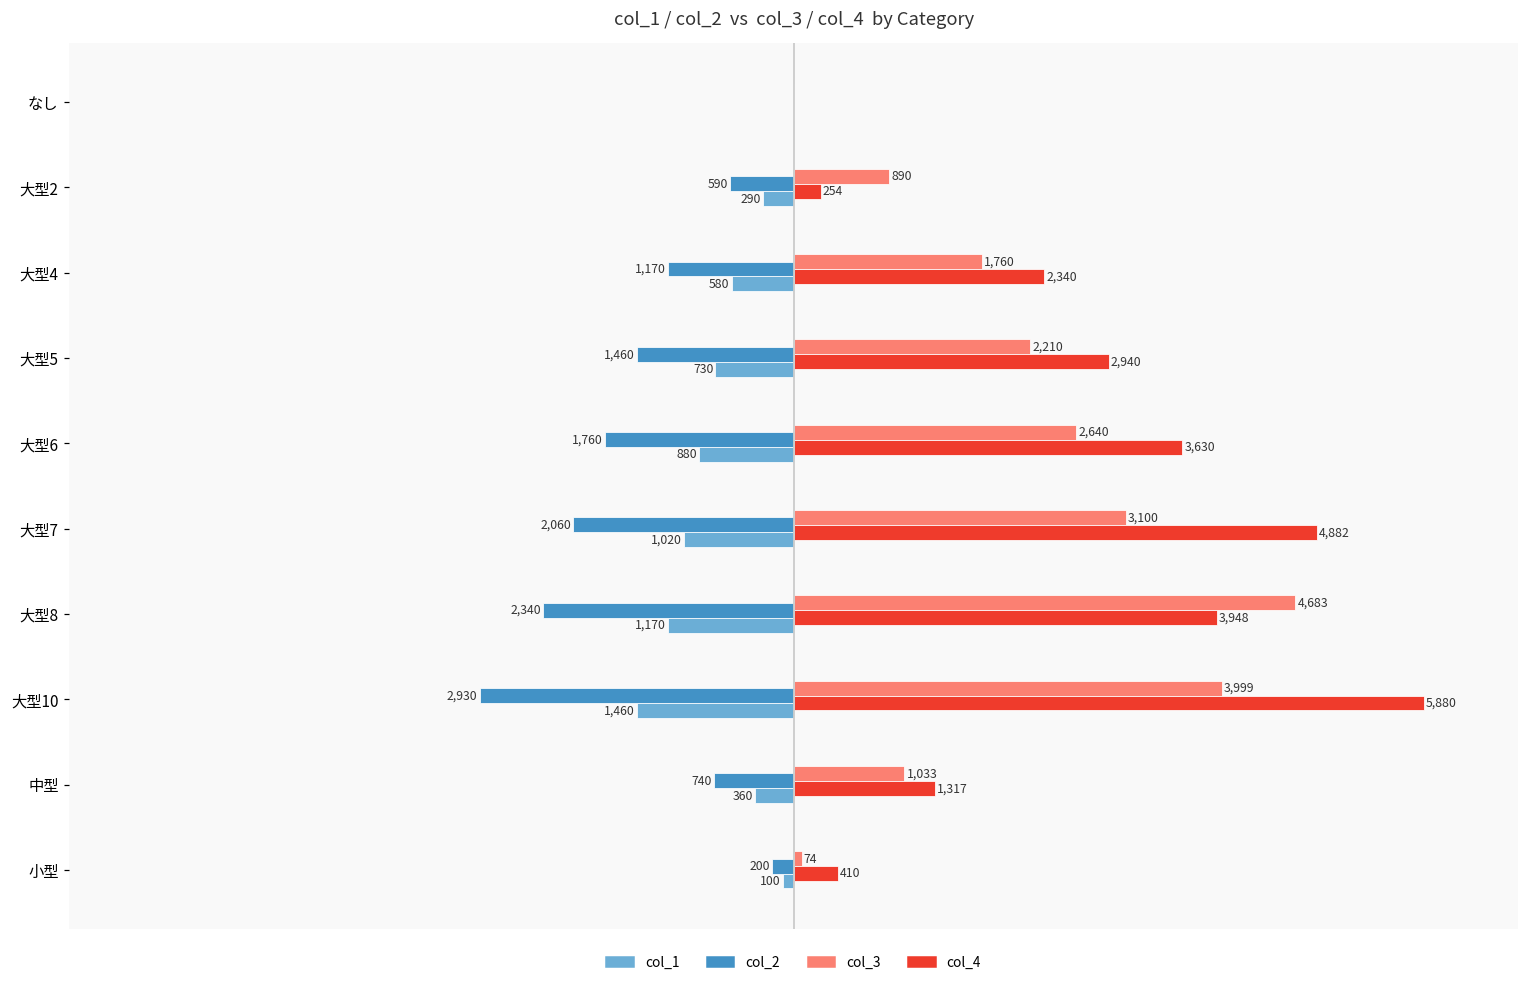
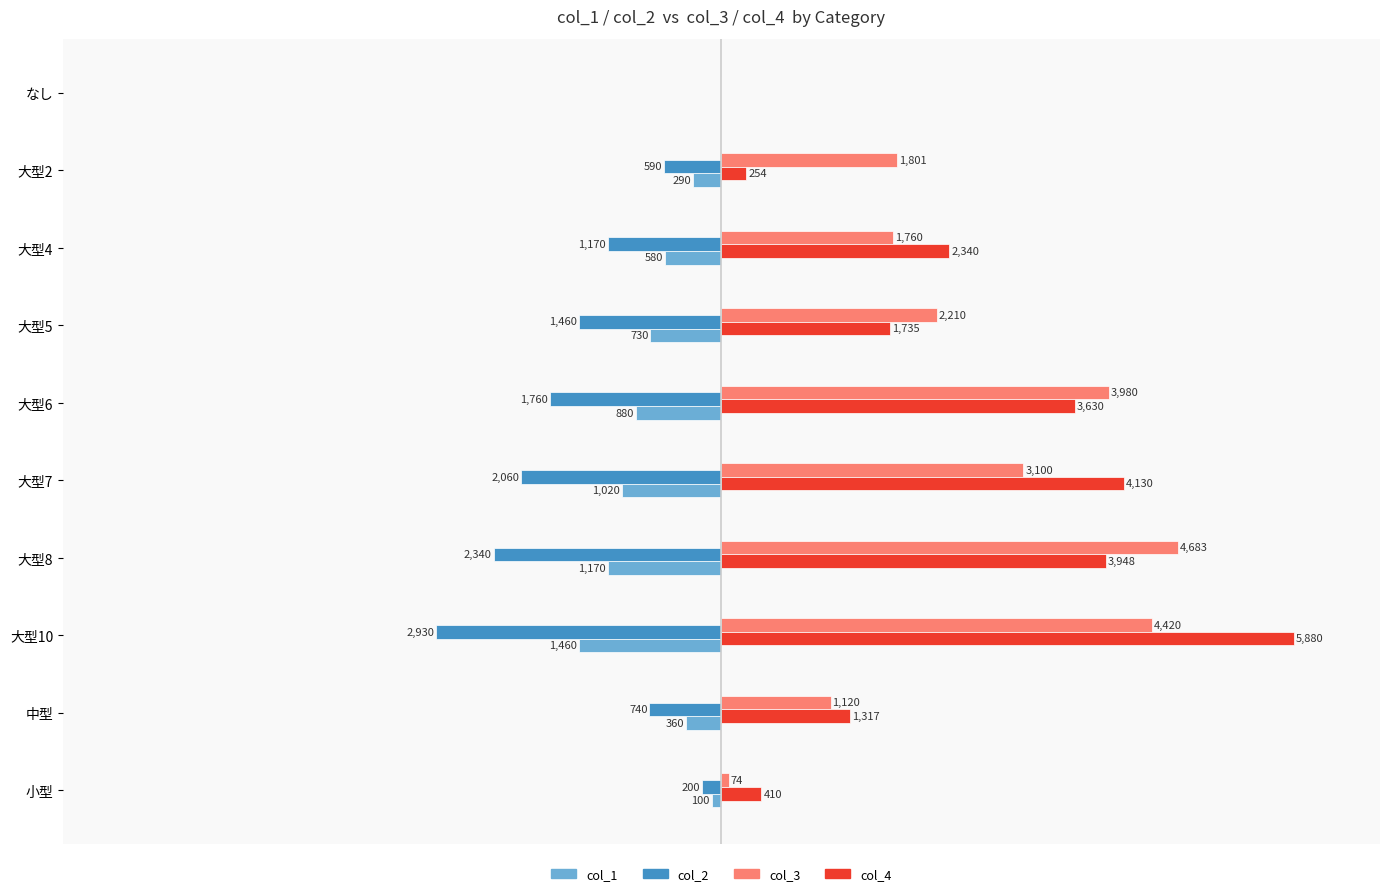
  {
    "col_3": {
-     "大型2": "890",
+     "大型2": "1,801",
      "大型4": "1,760",
      "大型5": "2,210",
-     "大型6": "2,640",
+     "大型6": "3,980",
      "大型7": "3,100",
      "大型8": "4,683",
-     "大型10": "3,999",
-     "中型": "1,033",
+     "大型10": "4,420",
+     "中型": "1,120",
      "小型": "74"
    },
    "col_4": {
      "大型2": "254",
      "大型4": "2,340",
-     "大型5": "2,940",
+     "大型5": "1,735",
      "大型6": "3,630",
-     "大型7": "4,882",
+     "大型7": "4,130",
      "大型8": "3,948",
      "大型10": "5,880",
      "中型": "1,317",
      "小型": "410"
    }
  }
